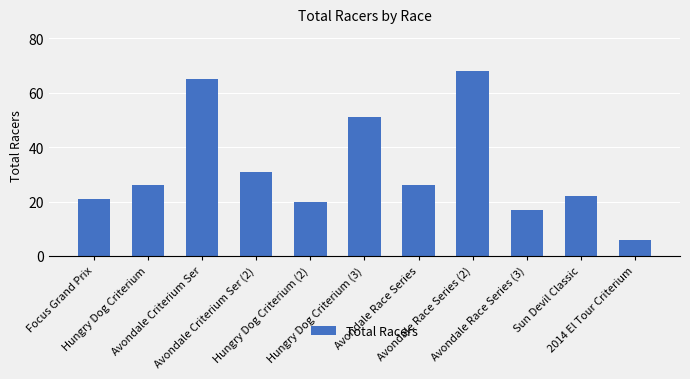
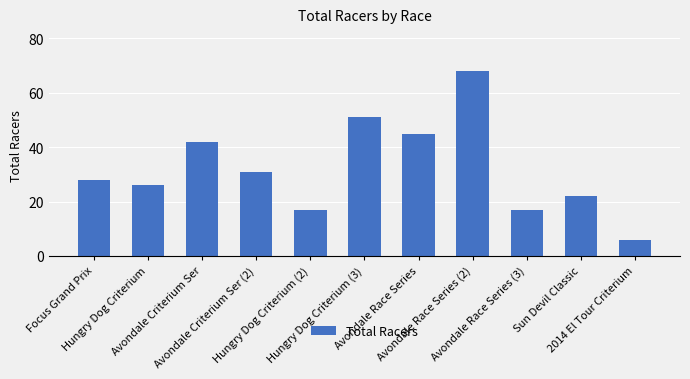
  {
-   "Focus Grand Prix": 21,
+   "Focus Grand Prix": 28,
    "Hungry Dog Criterium": 26,
-   "Avondale Criterium Ser": 65,
+   "Avondale Criterium Ser": 42,
    "Avondale Criterium Ser (2)": 31,
-   "Hungry Dog Criterium (2)": 20,
+   "Hungry Dog Criterium (2)": 17,
    "Hungry Dog Criterium (3)": 51,
-   "Avondale Race Series": 26,
+   "Avondale Race Series": 45,
    "Avondale Race Series (2)": 68,
    "Avondale Race Series (3)": 17,
    "Sun Devil Classic": 22,
    "2014 El Tour Criterium": 6
  }
